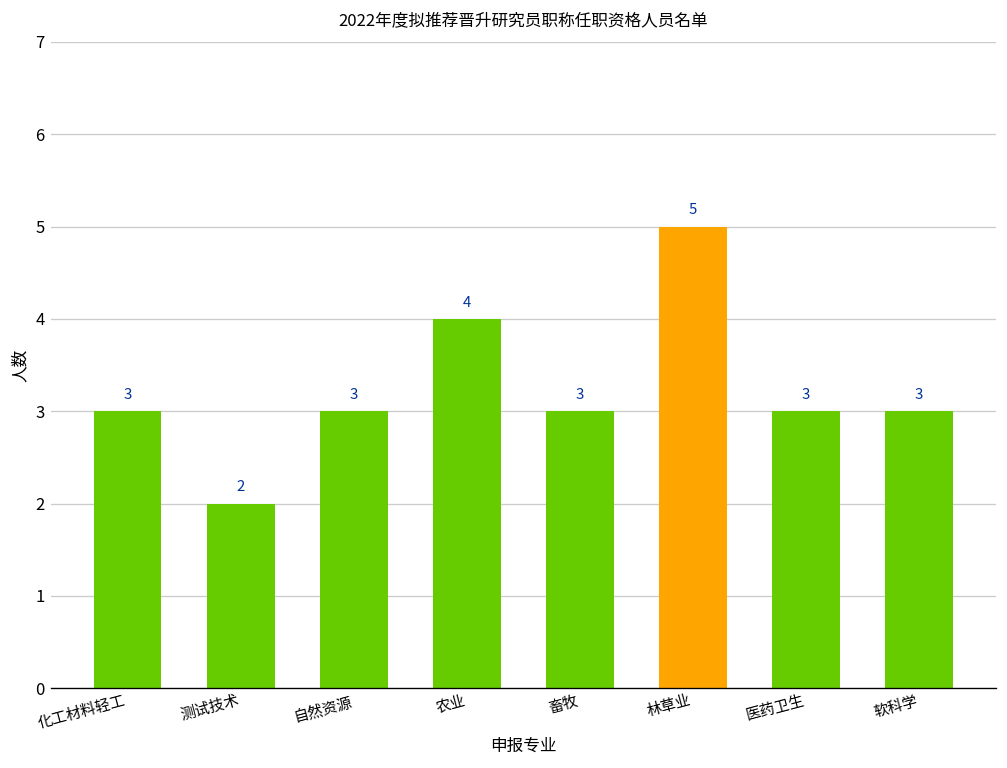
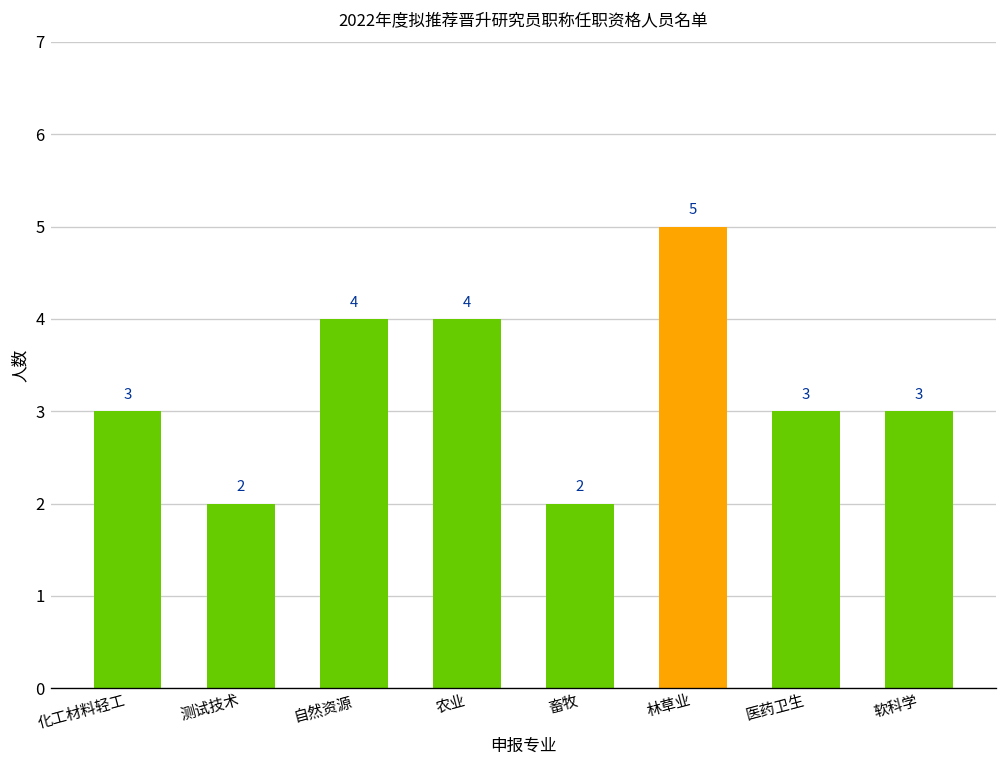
  {
    "化工材料轻工": 3,
    "测试技术": 2,
-   "自然资源": 3,
+   "自然资源": 4,
    "农业": 4,
-   "畜牧": 3,
+   "畜牧": 2,
    "林草业": 5,
    "医药卫生": 3,
    "软科学": 3
  }
